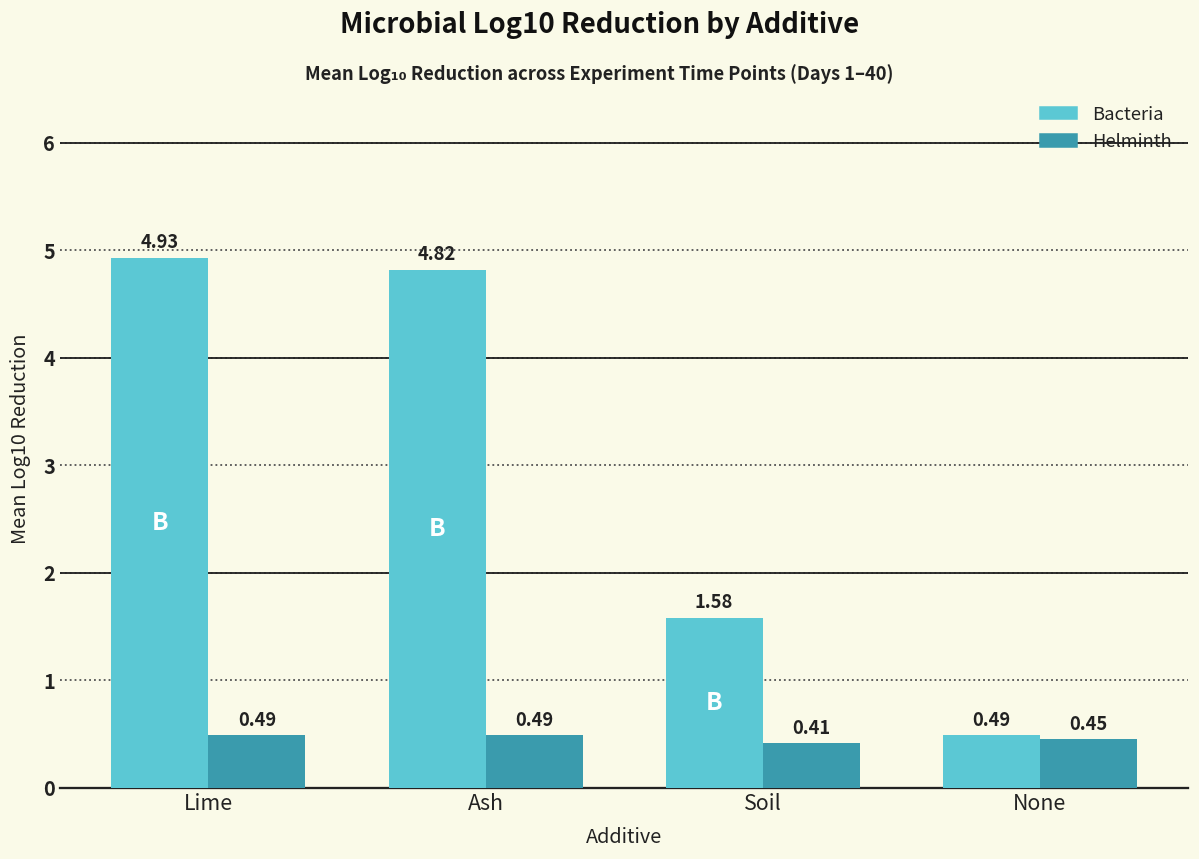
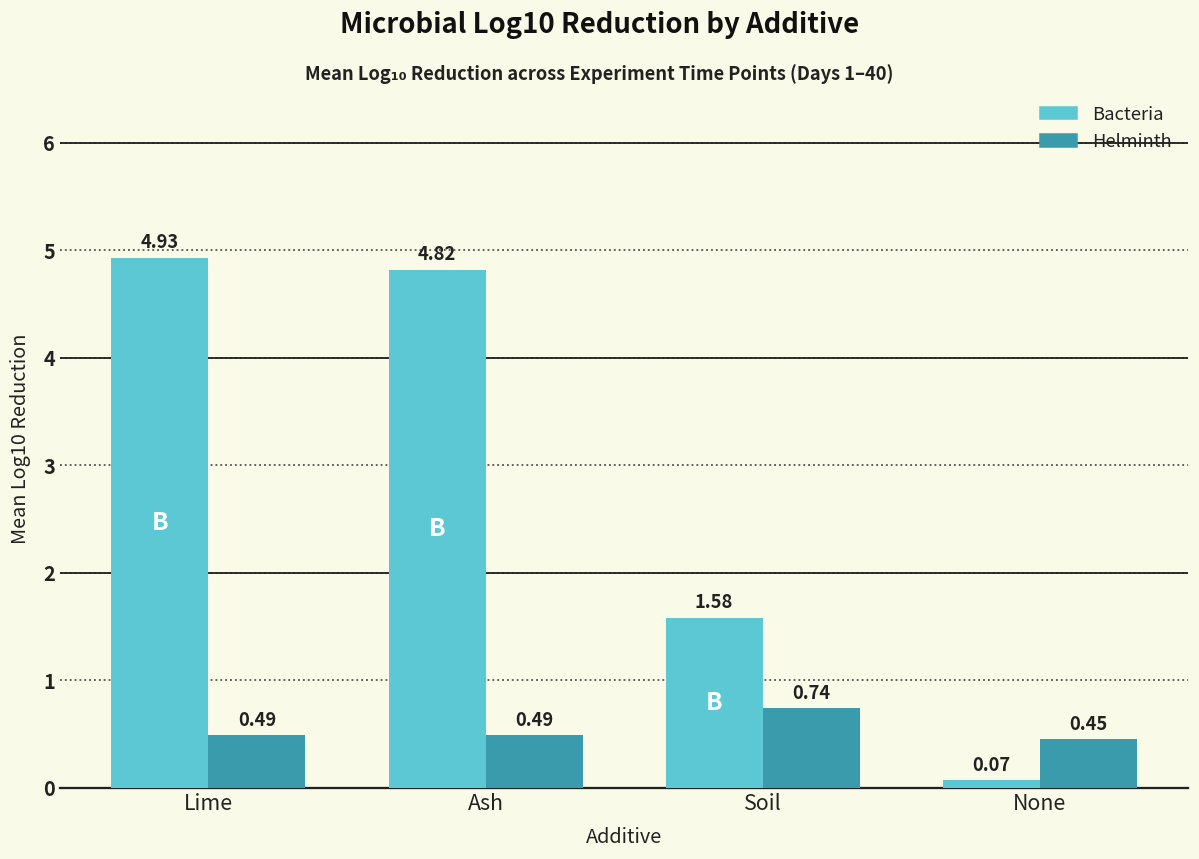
  {
    "Bacteria": {
      "Lime": 4.93,
      "Ash": 4.82,
      "Soil": 1.58,
-     "None": 0.49
+     "None": 0.07
    },
    "Helminth": {
      "Lime": 0.49,
      "Ash": 0.49,
-     "Soil": 0.41,
+     "Soil": 0.74,
      "None": 0.45
    }
  }
